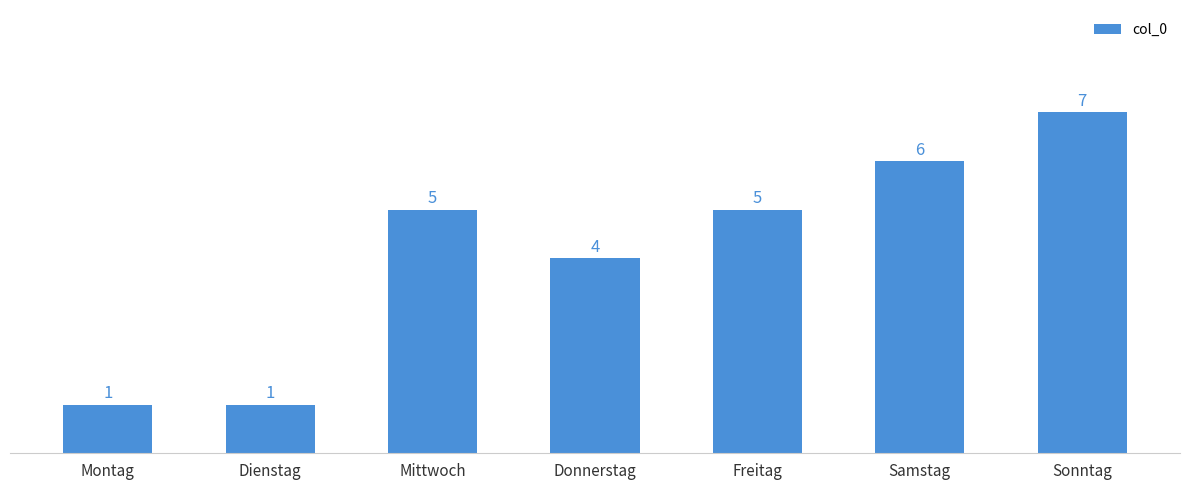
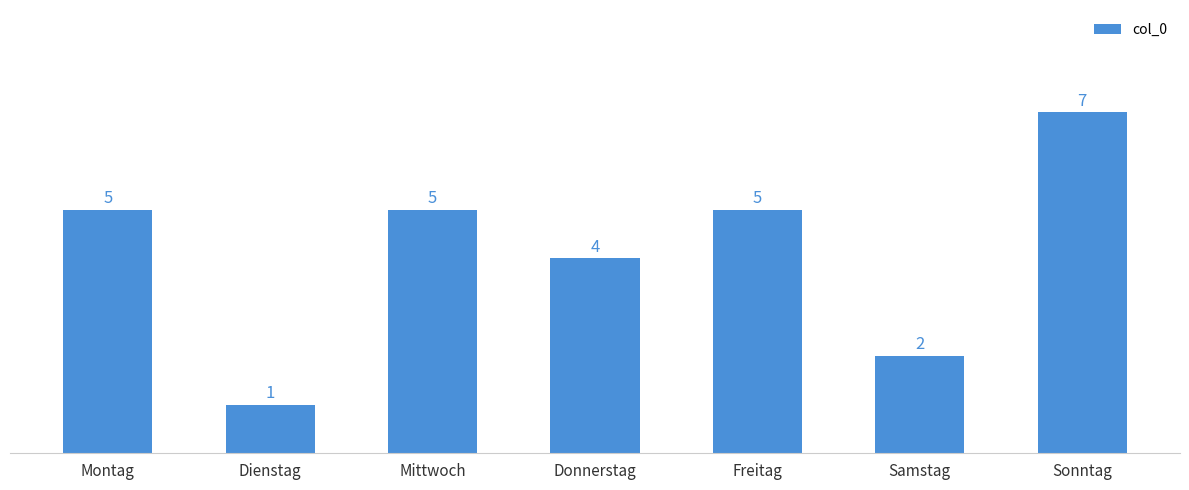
  {
-   "Montag": 1,
+   "Montag": 5,
    "Dienstag": 1,
    "Mittwoch": 5,
    "Donnerstag": 4,
    "Freitag": 5,
-   "Samstag": 6,
+   "Samstag": 2,
    "Sonntag": 7
  }
